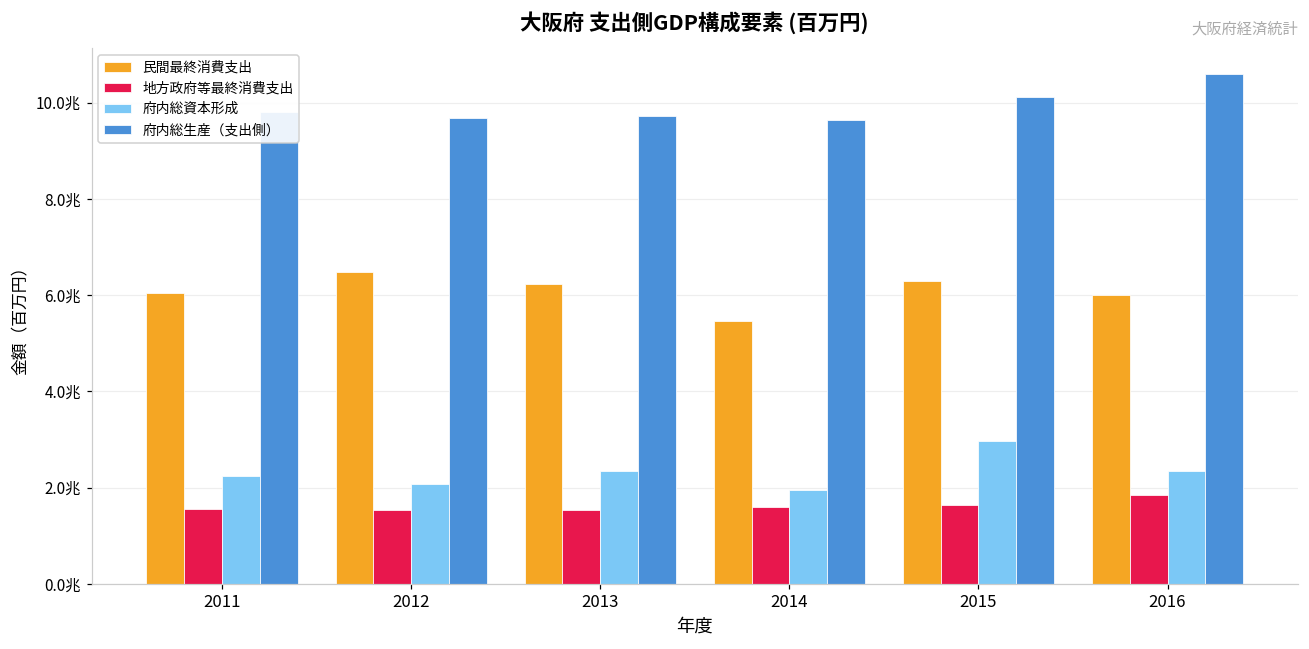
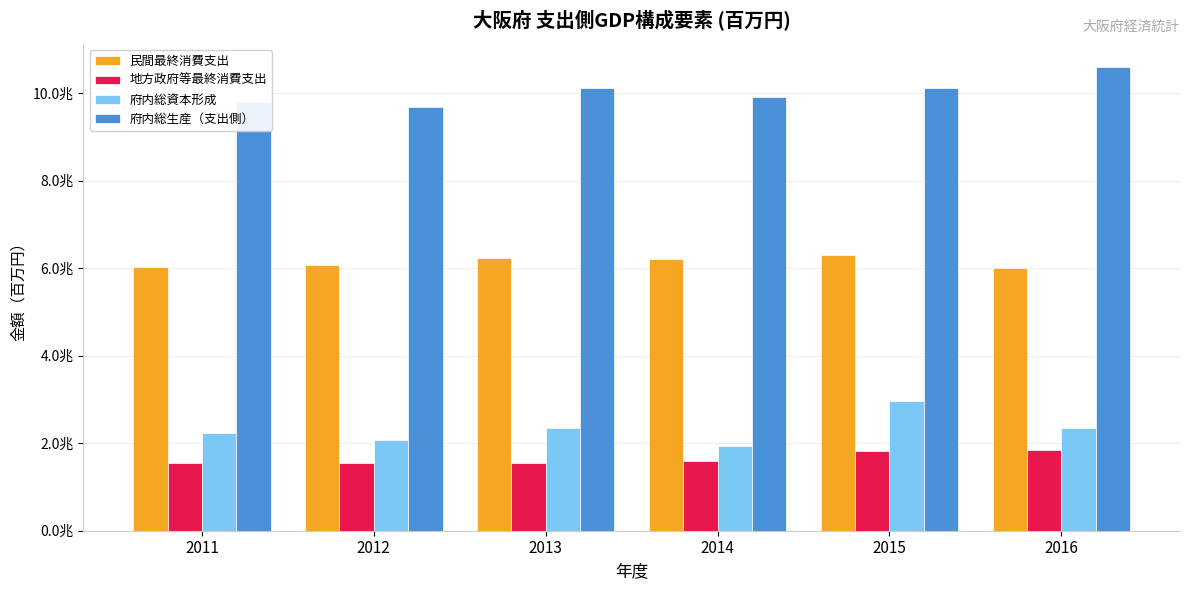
  {
    "民間最終消費支出": {
      "2011": "6.0兆",
-     "2012": "6.5兆",
+     "2012": "6.1兆",
      "2013": "6.2兆",
-     "2014": "5.5兆",
+     "2014": "6.2兆",
      "2015": "6.3兆",
      "2016": "6.0兆"
    },
    "地方政府等最終消費支出": {
      "2011": "1.5兆",
      "2012": "1.5兆",
      "2013": "1.5兆",
      "2014": "1.6兆",
-     "2015": "1.6兆",
+     "2015": "1.8兆",
      "2016": "1.8兆"
    },
    "府内総資本形成": {
      "2011": "2.2兆",
      "2012": "2.1兆",
      "2013": "2.3兆",
      "2014": "1.9兆",
      "2015": "3.0兆",
      "2016": "2.3兆"
    },
    "府内総生産（支出側）": {
      "2012": "9.7兆",
-     "2013": "9.7兆",
-     "2014": "9.6兆",
+     "2013": "10.1兆",
+     "2014": "9.9兆",
      "2015": "10.1兆",
      "2016": "10.6兆"
    }
  }
